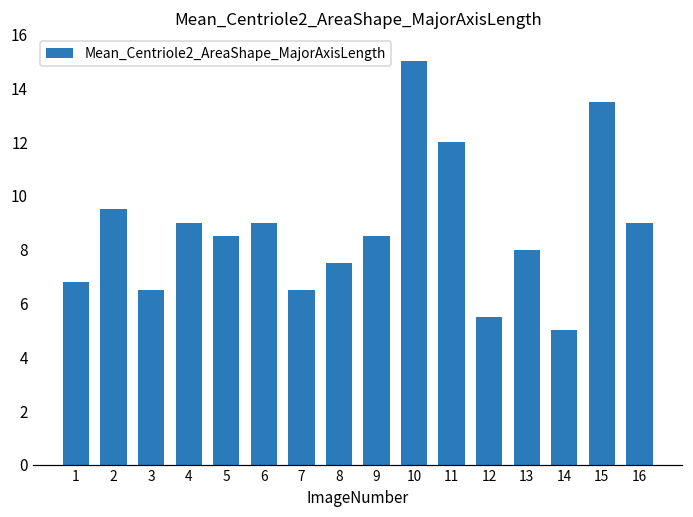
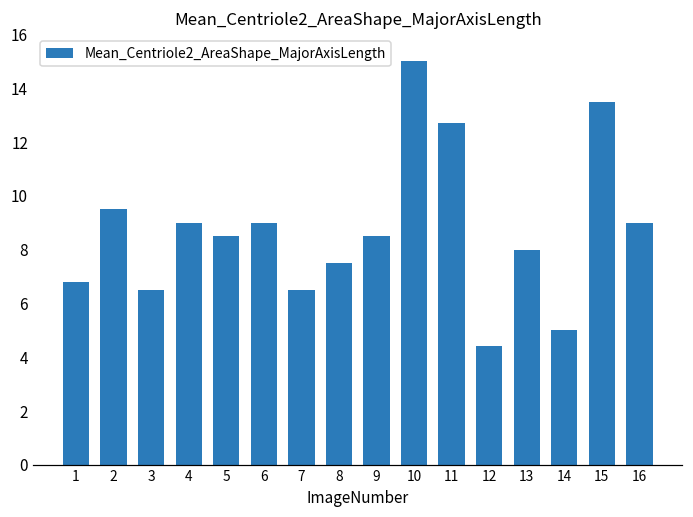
  {
    "1": 6.8,
    "2": 9.5,
    "3": 6.5,
    "4": 9.0,
    "5": 8.5,
    "6": 9.0,
    "7": 6.5,
    "8": 7.5,
    "9": 8.5,
    "10": 15.0,
-   "11": 12.0,
-   "12": 5.5,
+   "11": 12.7,
+   "12": 4.4,
    "13": 8.0,
    "14": 5.0,
    "15": 13.5,
    "16": 9.0
  }
